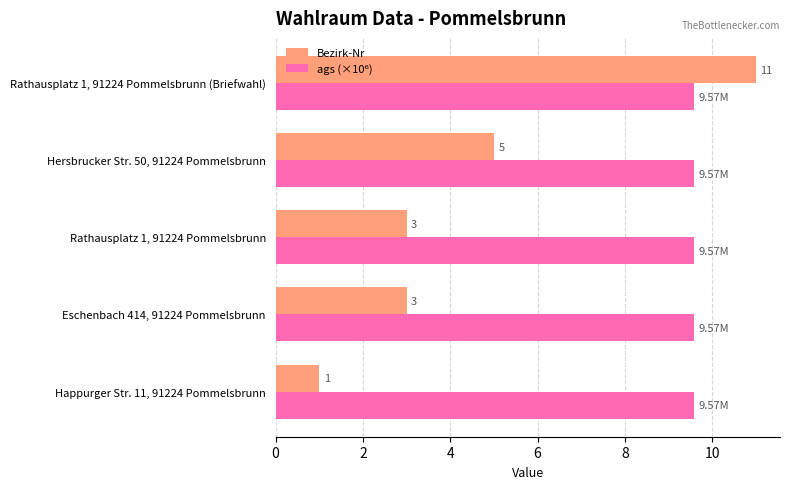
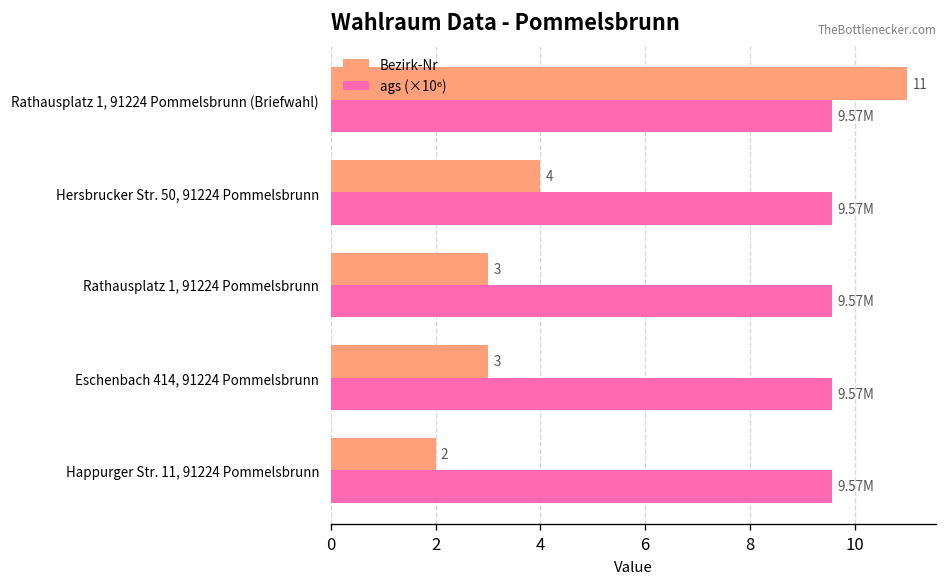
  {
    "Bezirk-Nr": {
      "Rathausplatz 1, 91224 Pommelsbrunn (Briefwahl)": "11",
-     "Hersbrucker Str. 50, 91224 Pommelsbrunn": "5",
+     "Hersbrucker Str. 50, 91224 Pommelsbrunn": "4",
      "Rathausplatz 1, 91224 Pommelsbrunn": "3",
      "Eschenbach 414, 91224 Pommelsbrunn": "3",
-     "Happurger Str. 11, 91224 Pommelsbrunn": "1"
+     "Happurger Str. 11, 91224 Pommelsbrunn": "2"
    },
    "ags (×10⁶)": {
      "Rathausplatz 1, 91224 Pommelsbrunn (Briefwahl)": "9.57M",
      "Hersbrucker Str. 50, 91224 Pommelsbrunn": "9.57M",
      "Rathausplatz 1, 91224 Pommelsbrunn": "9.57M",
      "Eschenbach 414, 91224 Pommelsbrunn": "9.57M",
      "Happurger Str. 11, 91224 Pommelsbrunn": "9.57M"
    }
  }
